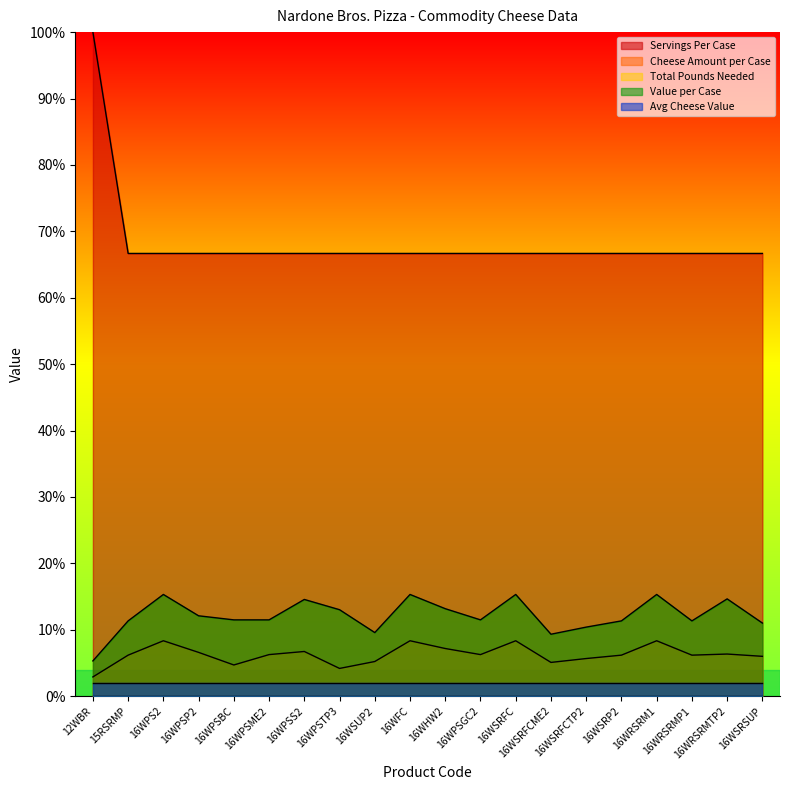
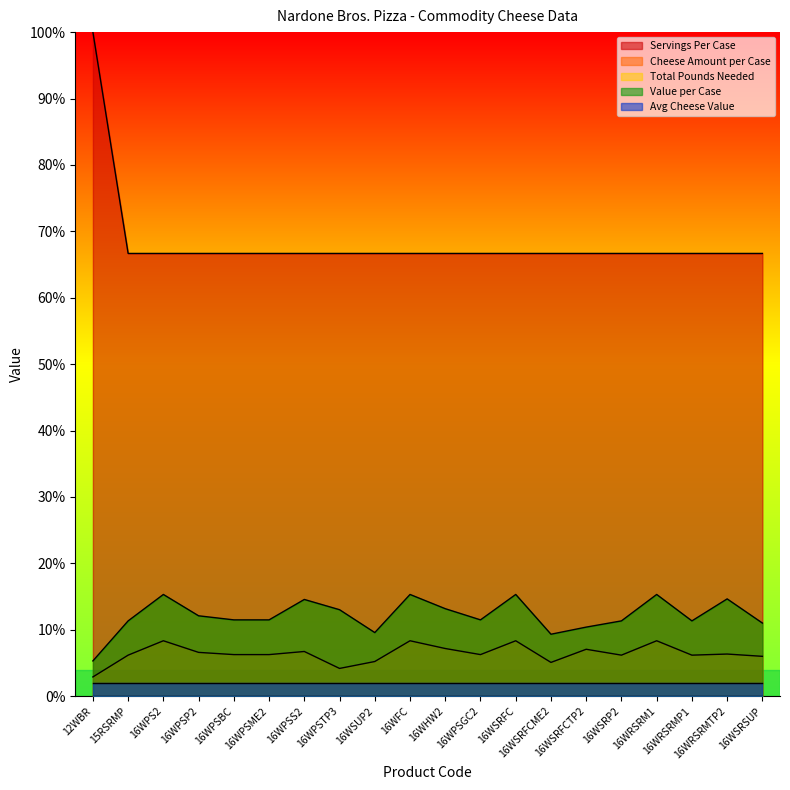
  {
    "Servings Per Case": {
      "12WBR": "100%",
      "15RSRMP": "67%",
      "16WPS2": "67%",
      "16WPSP2": "67%",
      "16WPSBC": "67%",
      "16WPSME2": "67%",
      "16WPSS2": "67%",
      "16WPSTP3": "67%",
      "16WSUP2": "67%",
      "16WFC": "67%",
      "16WHW2": "67%",
      "16WPSGC2": "67%",
      "16WSRFC": "67%",
      "16WSRFCME2": "67%",
      "16WSRFCTP2": "67%",
      "16WSRP2": "67%",
      "16WRSRM1": "67%",
      "16WRSRMP1": "67%",
      "16WRSRMTP2": "67%",
      "16WSRSUP": "67%"
    },
    "Cheese Amount per Case": {
      "15RSRMP": "6%",
      "16WPS2": "8%",
      "16WPSP2": "7%",
-     "16WPSBC": "5%",
+     "16WPSBC": "6%",
      "16WPSME2": "6%",
      "16WPSS2": "7%",
      "16WPSTP3": "4%",
      "16WSUP2": "5%",
      "16WFC": "8%",
      "16WHW2": "7%",
      "16WPSGC2": "6%",
      "16WSRFC": "8%",
      "16WSRFCME2": "5%",
-     "16WSRFCTP2": "6%",
+     "16WSRFCTP2": "7%",
      "16WSRP2": "6%",
      "16WRSRM1": "8%",
      "16WRSRMP1": "6%",
      "16WRSRMTP2": "6%",
      "16WSRSUP": "6%"
    },
    "Value per Case": {
      "12WBR": "5%",
      "15RSRMP": "11%",
      "16WPS2": "15%",
      "16WPSP2": "12%",
      "16WPSBC": "11%",
      "16WPSME2": "11%",
      "16WPSS2": "15%",
      "16WPSTP3": "13%",
      "16WSUP2": "10%",
      "16WFC": "15%",
      "16WHW2": "13%",
      "16WPSGC2": "11%",
      "16WSRFC": "15%",
      "16WSRFCME2": "9%",
      "16WSRFCTP2": "10%",
      "16WSRP2": "11%",
      "16WRSRM1": "15%",
      "16WRSRMP1": "11%",
      "16WRSRMTP2": "15%",
      "16WSRSUP": "11%"
    }
  }
